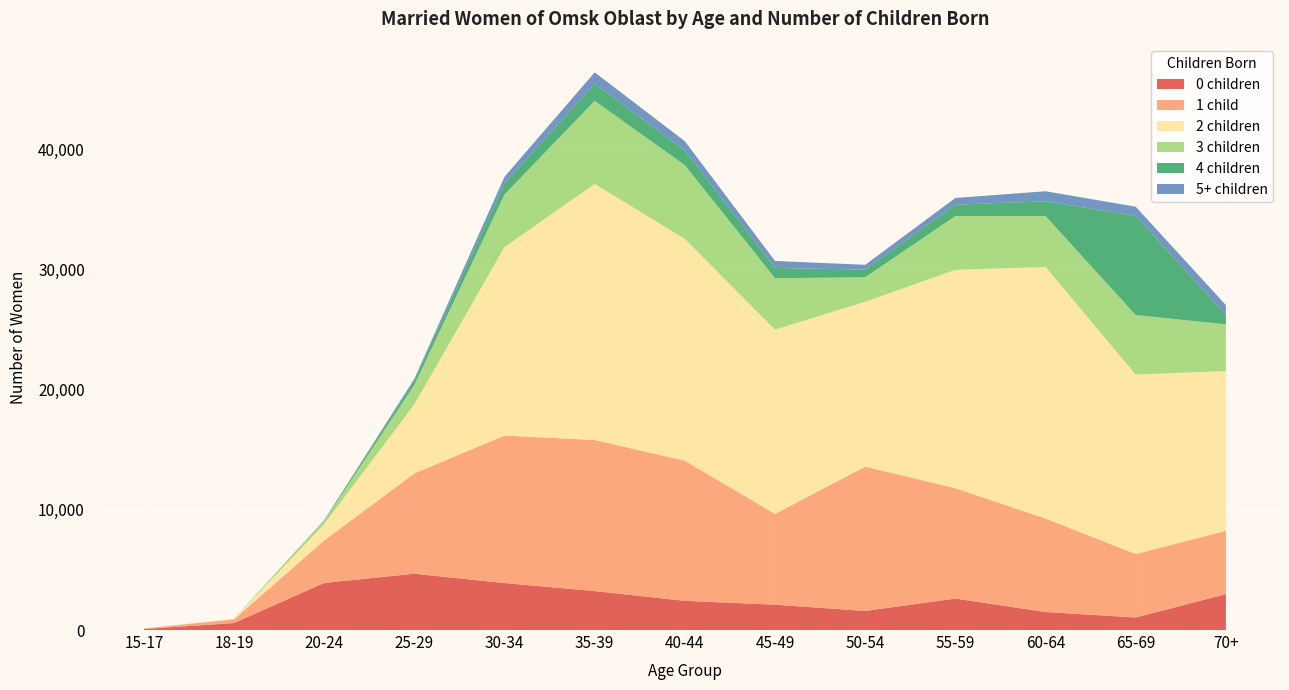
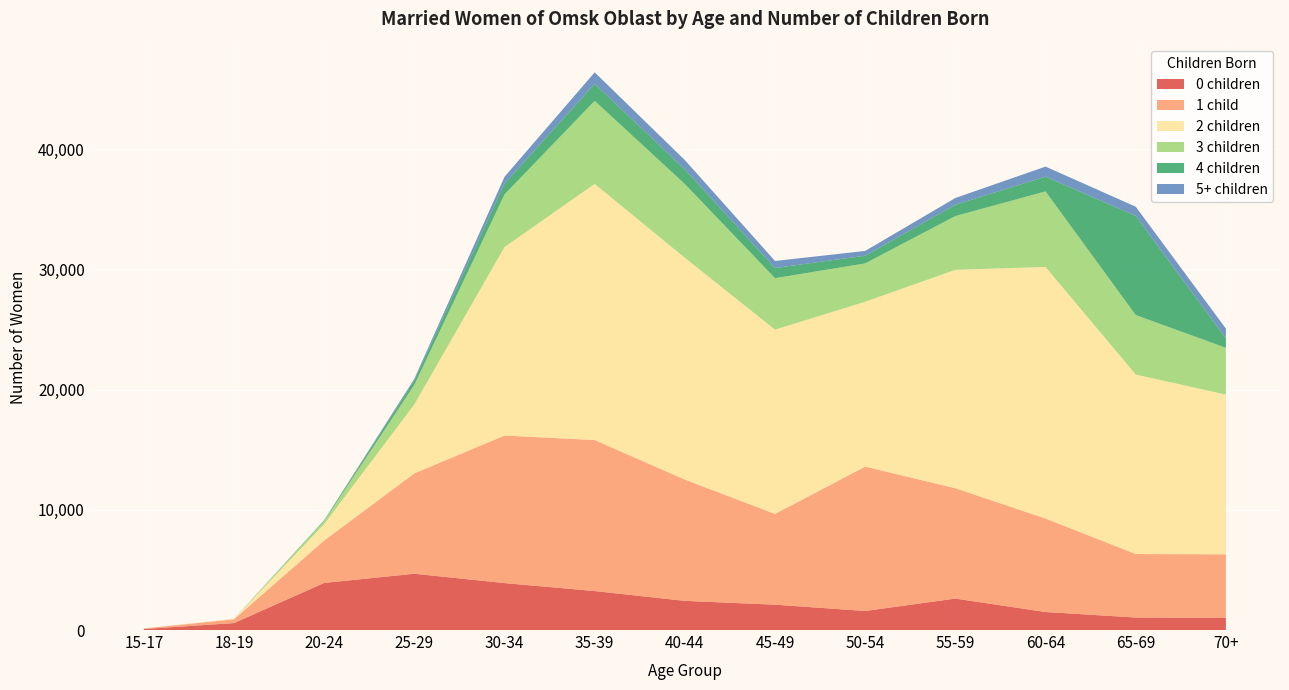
  {
    "0 children": {
      "18-19": "600",
      "20-24": "3,900",
      "25-29": "4,700",
      "30-34": "3,900",
      "35-39": "3,200",
      "40-44": "2,400",
      "45-49": "2,100",
      "50-54": "1,600",
      "55-59": "2,600",
      "60-64": "1,500",
      "65-69": "1,000",
-     "70+": "3,000"
+     "70+": "1,000"
    },
    "1 child": {
      "20-24": "3,500",
      "25-29": "8,300",
      "30-34": "12,300",
      "35-39": "12,600",
-     "40-44": "11,700",
+     "40-44": "10,100",
      "45-49": "7,600",
      "50-54": "12,000",
      "55-59": "9,200",
      "60-64": "7,800",
      "65-69": "5,300",
      "70+": "5,300"
    },
    "2 children": {
      "20-24": "1,400",
      "25-29": "5,700",
      "30-34": "15,700",
      "35-39": "21,300",
      "40-44": "18,500",
      "45-49": "15,300",
      "50-54": "13,700",
      "55-59": "18,200",
      "60-64": "20,900",
      "65-69": "14,900",
      "70+": "13,300"
    },
    "3 children": {
      "25-29": "1,600",
      "30-34": "4,400",
      "35-39": "6,900",
      "40-44": "6,100",
      "45-49": "4,300",
-     "50-54": "2,000",
+     "50-54": "3,200",
      "55-59": "4,500",
-     "60-64": "4,200",
+     "60-64": "6,300",
      "65-69": "4,900",
      "70+": "3,900"
    },
    "4 children": {
      "30-34": "900",
      "35-39": "1,400",
      "40-44": "1,200",
      "45-49": "800",
      "50-54": "600",
      "55-59": "900",
      "60-64": "1,200",
      "65-69": "8,300",
      "70+": "800"
    },
    "5+ children": {
      "30-34": "600",
      "35-39": "1,000",
      "40-44": "800",
      "45-49": "600",
      "50-54": "400",
      "55-59": "600",
      "60-64": "800",
      "65-69": "800",
      "70+": "800"
    }
  }
